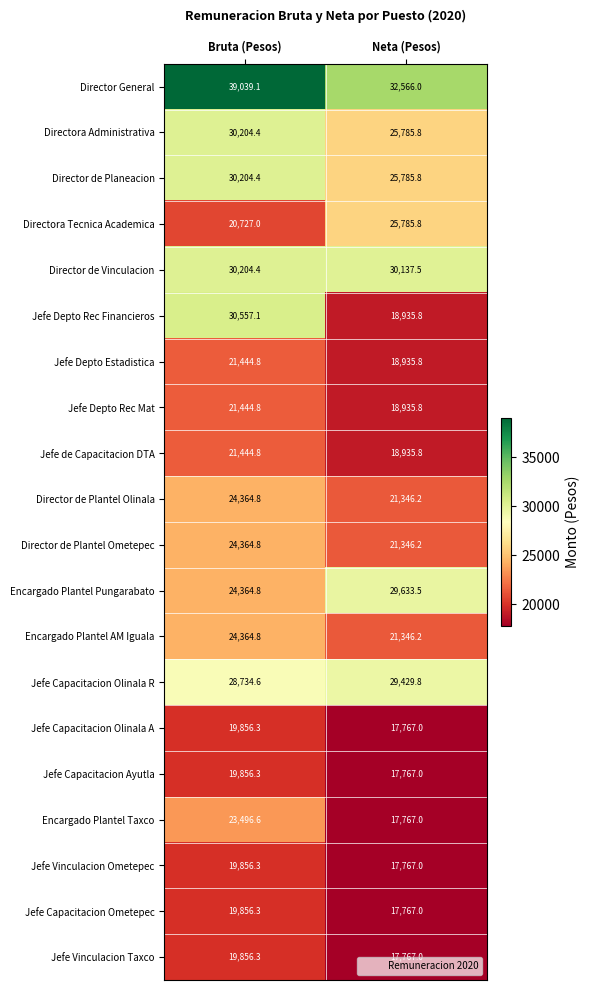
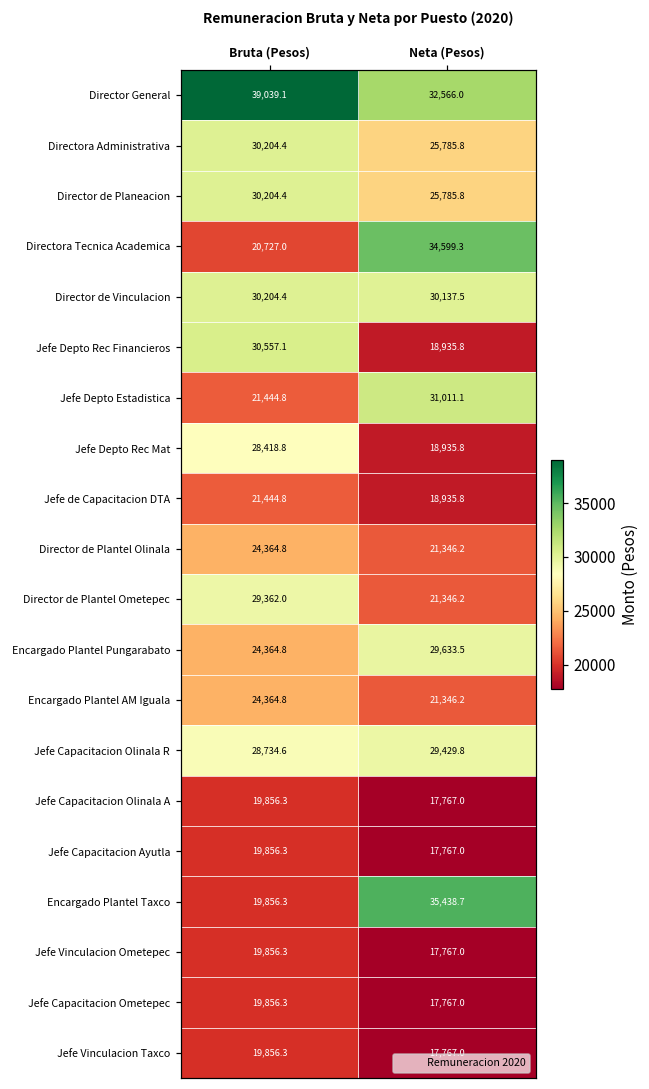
  {
    "Director General": {
      "Bruta (Pesos)": "39,039.1",
      "Neta (Pesos)": "32,566.0"
    },
    "Directora Administrativa": {
      "Bruta (Pesos)": "30,204.4",
      "Neta (Pesos)": "25,785.8"
    },
    "Director de Planeacion": {
      "Bruta (Pesos)": "30,204.4",
      "Neta (Pesos)": "25,785.8"
    },
    "Directora Tecnica Academica": {
      "Bruta (Pesos)": "20,727.0",
-     "Neta (Pesos)": "25,785.8"
+     "Neta (Pesos)": "34,599.3"
    },
    "Director de Vinculacion": {
      "Bruta (Pesos)": "30,204.4",
      "Neta (Pesos)": "30,137.5"
    },
    "Jefe Depto Rec Financieros": {
      "Bruta (Pesos)": "30,557.1",
      "Neta (Pesos)": "18,935.8"
    },
    "Jefe Depto Estadistica": {
      "Bruta (Pesos)": "21,444.8",
-     "Neta (Pesos)": "18,935.8"
+     "Neta (Pesos)": "31,011.1"
    },
    "Jefe Depto Rec Mat": {
-     "Bruta (Pesos)": "21,444.8",
+     "Bruta (Pesos)": "28,418.8",
      "Neta (Pesos)": "18,935.8"
    },
    "Jefe de Capacitacion DTA": {
      "Bruta (Pesos)": "21,444.8",
      "Neta (Pesos)": "18,935.8"
    },
    "Director de Plantel Olinala": {
      "Bruta (Pesos)": "24,364.8",
      "Neta (Pesos)": "21,346.2"
    },
    "Director de Plantel Ometepec": {
-     "Bruta (Pesos)": "24,364.8",
+     "Bruta (Pesos)": "29,362.0",
      "Neta (Pesos)": "21,346.2"
    },
    "Encargado Plantel Pungarabato": {
      "Bruta (Pesos)": "24,364.8",
      "Neta (Pesos)": "29,633.5"
    },
    "Encargado Plantel AM Iguala": {
      "Bruta (Pesos)": "24,364.8",
      "Neta (Pesos)": "21,346.2"
    },
    "Jefe Capacitacion Olinala R": {
      "Bruta (Pesos)": "28,734.6",
      "Neta (Pesos)": "29,429.8"
    },
    "Jefe Capacitacion Olinala A": {
      "Bruta (Pesos)": "19,856.3",
      "Neta (Pesos)": "17,767.0"
    },
    "Jefe Capacitacion Ayutla": {
      "Bruta (Pesos)": "19,856.3",
      "Neta (Pesos)": "17,767.0"
    },
    "Encargado Plantel Taxco": {
-     "Bruta (Pesos)": "23,496.6",
-     "Neta (Pesos)": "17,767.0"
+     "Bruta (Pesos)": "19,856.3",
+     "Neta (Pesos)": "35,438.7"
    },
    "Jefe Vinculacion Ometepec": {
      "Bruta (Pesos)": "19,856.3",
      "Neta (Pesos)": "17,767.0"
    },
    "Jefe Capacitacion Ometepec": {
      "Bruta (Pesos)": "19,856.3",
      "Neta (Pesos)": "17,767.0"
    },
    "Jefe Vinculacion Taxco": {
      "Bruta (Pesos)": "19,856.3"
    }
  }
